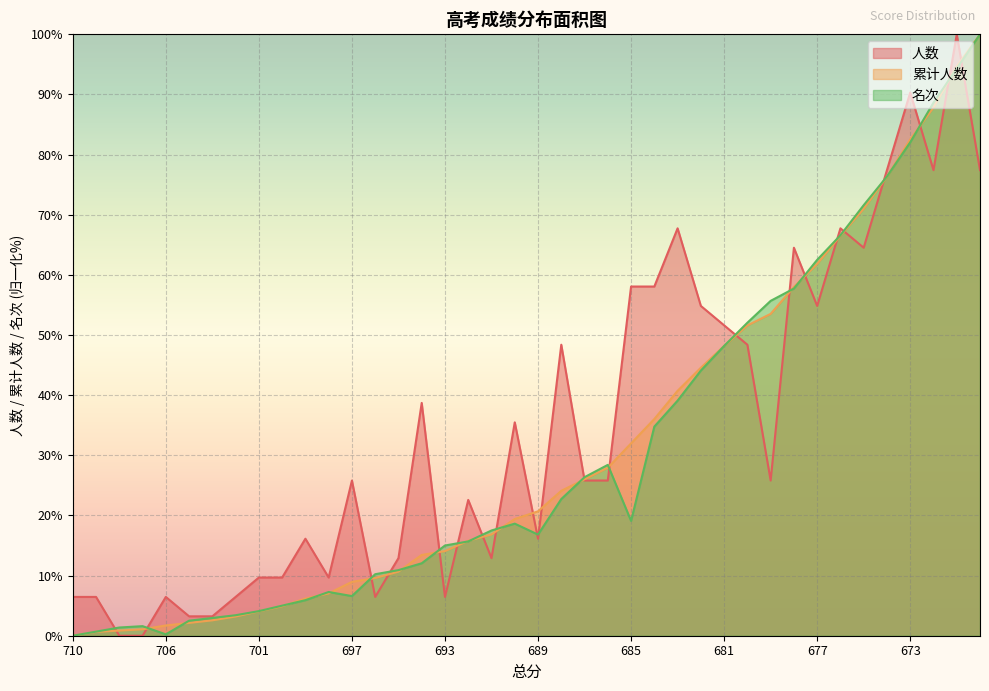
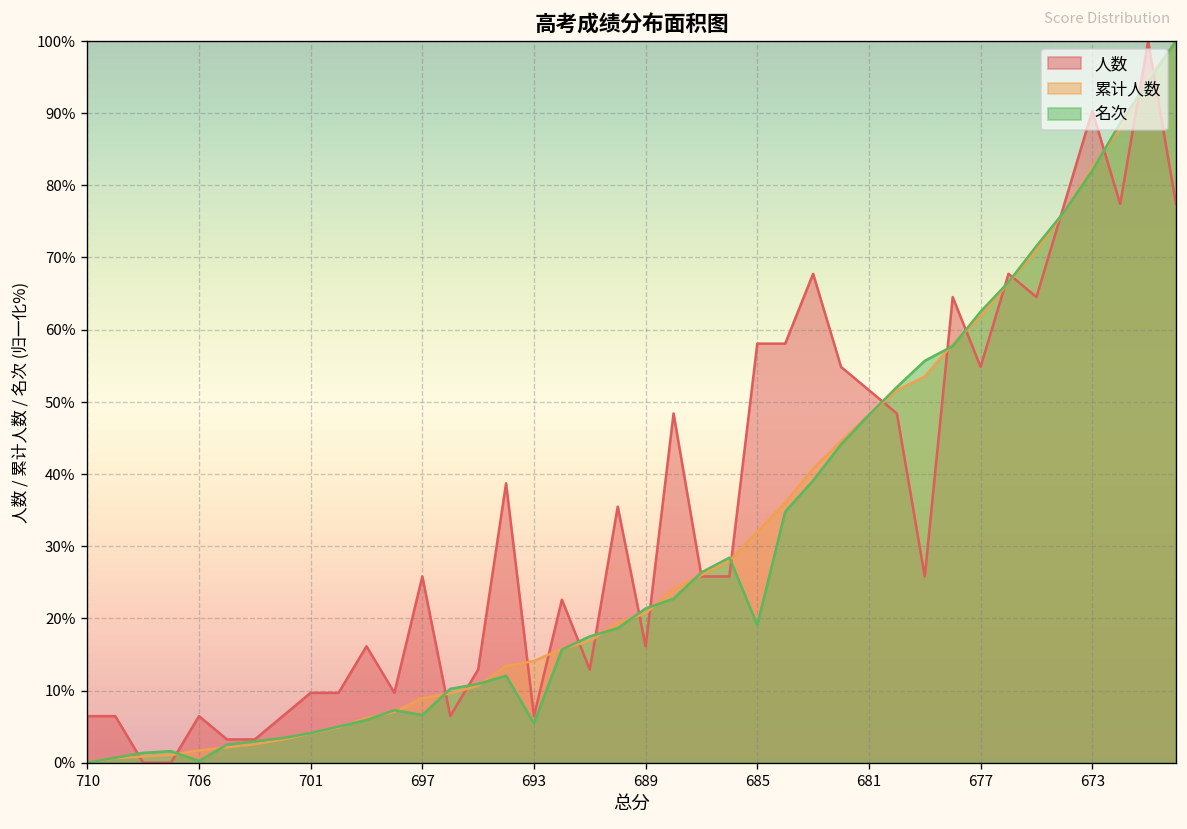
  {
    "名次": {
      "706": "0%",
      "697": "7%",
-     "693": "15%",
-     "689": "17%",
+     "693": "5%",
+     "689": "21%",
      "685": "19%",
      "677": "63%",
      "673": "82%"
    }
  }
